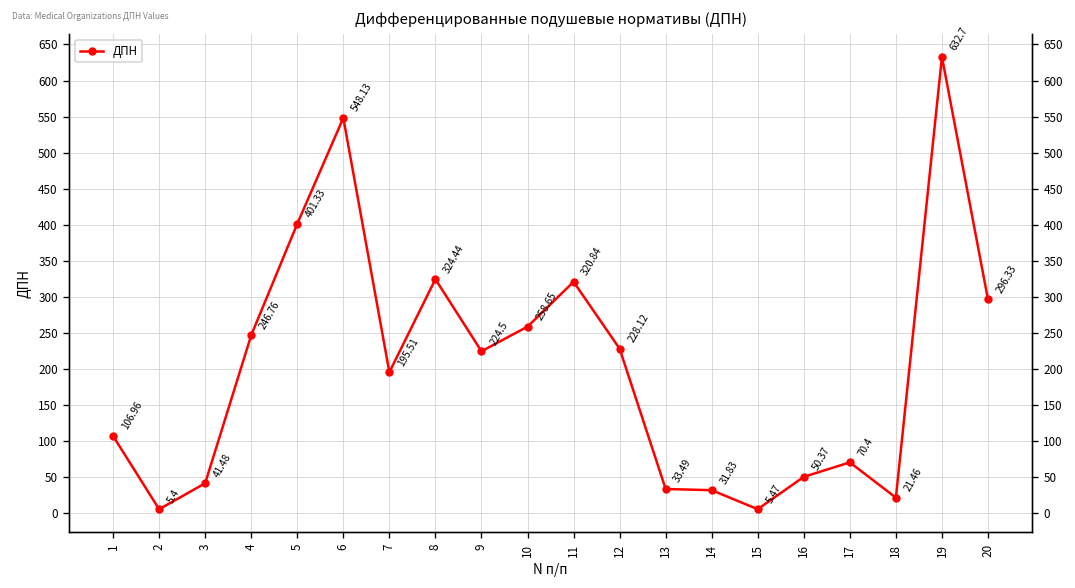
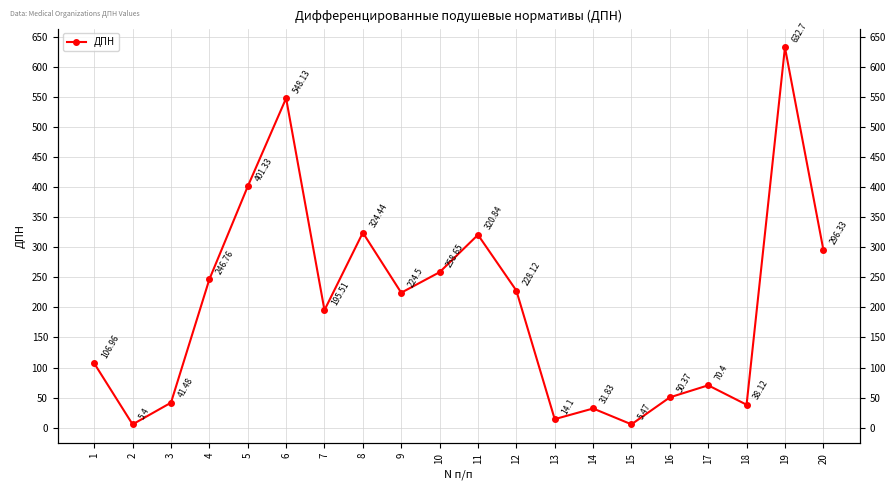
  {
    "1": 106.96,
    "2": 5.4,
    "3": 41.48,
    "4": 246.76,
    "5": 401.33,
    "6": 548.13,
    "7": 195.51,
    "8": 324.44,
    "9": 224.5,
    "10": 258.65,
    "11": 320.84,
    "12": 228.12,
-   "13": 33.49,
+   "13": 14.1,
    "14": 31.83,
    "15": 5.47,
    "16": 50.37,
    "17": 70.4,
-   "18": 21.46,
+   "18": 38.12,
    "19": 632.7,
    "20": 296.33
  }
